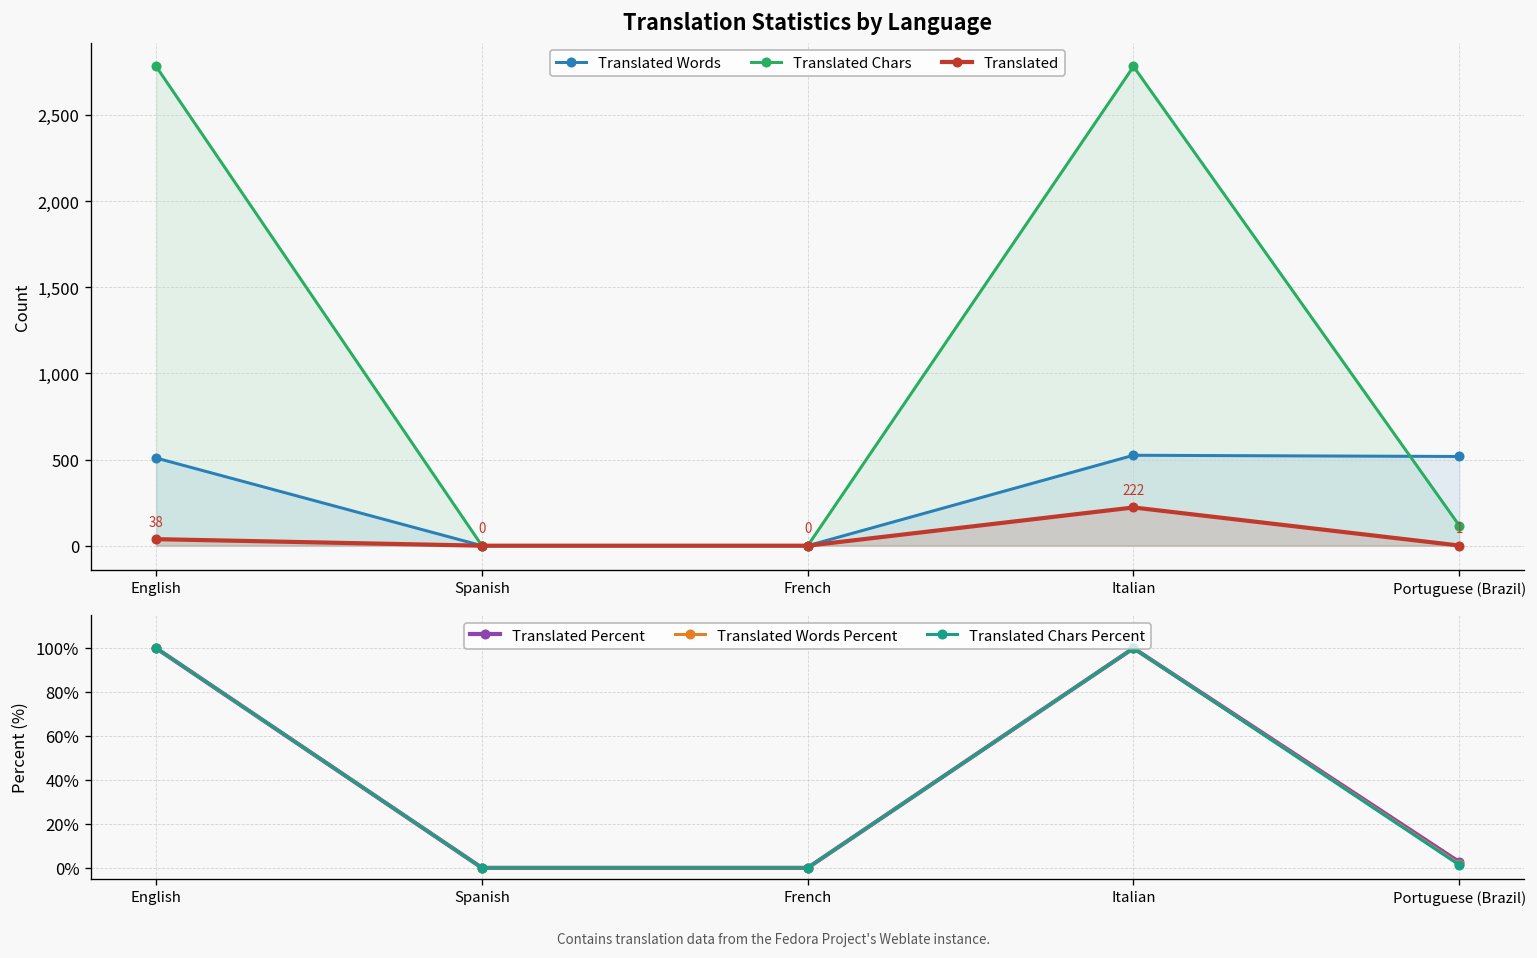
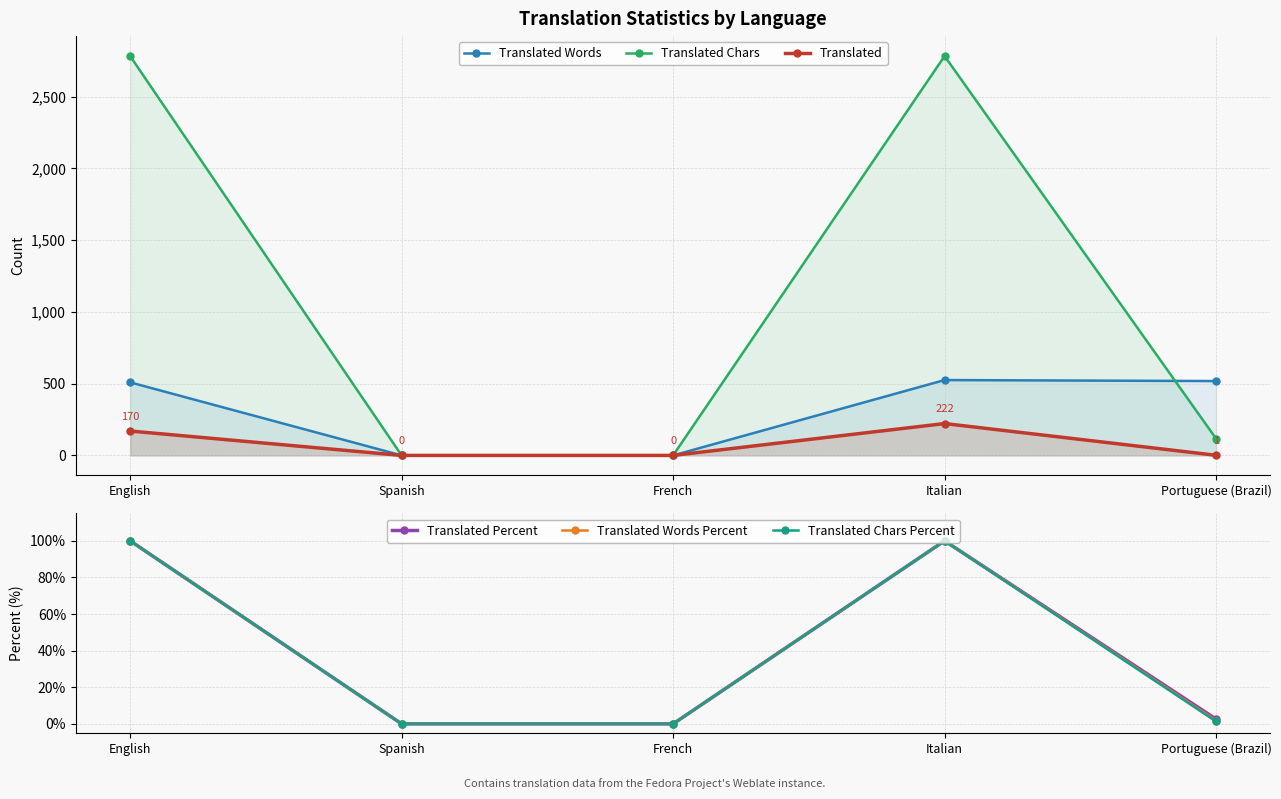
  {
    "Translation Statistics by Language": {
      "Translated Words": {
        "English": "510",
        "Italian": "530",
        "Portuguese (Brazil)": "520"
      },
      "Translated Chars": {
        "English": "2,780",
        "Italian": "2,780"
      },
      "Translated": {
-       "English": "38",
+       "English": "170",
        "Italian": "222"
      }
    }
  }
